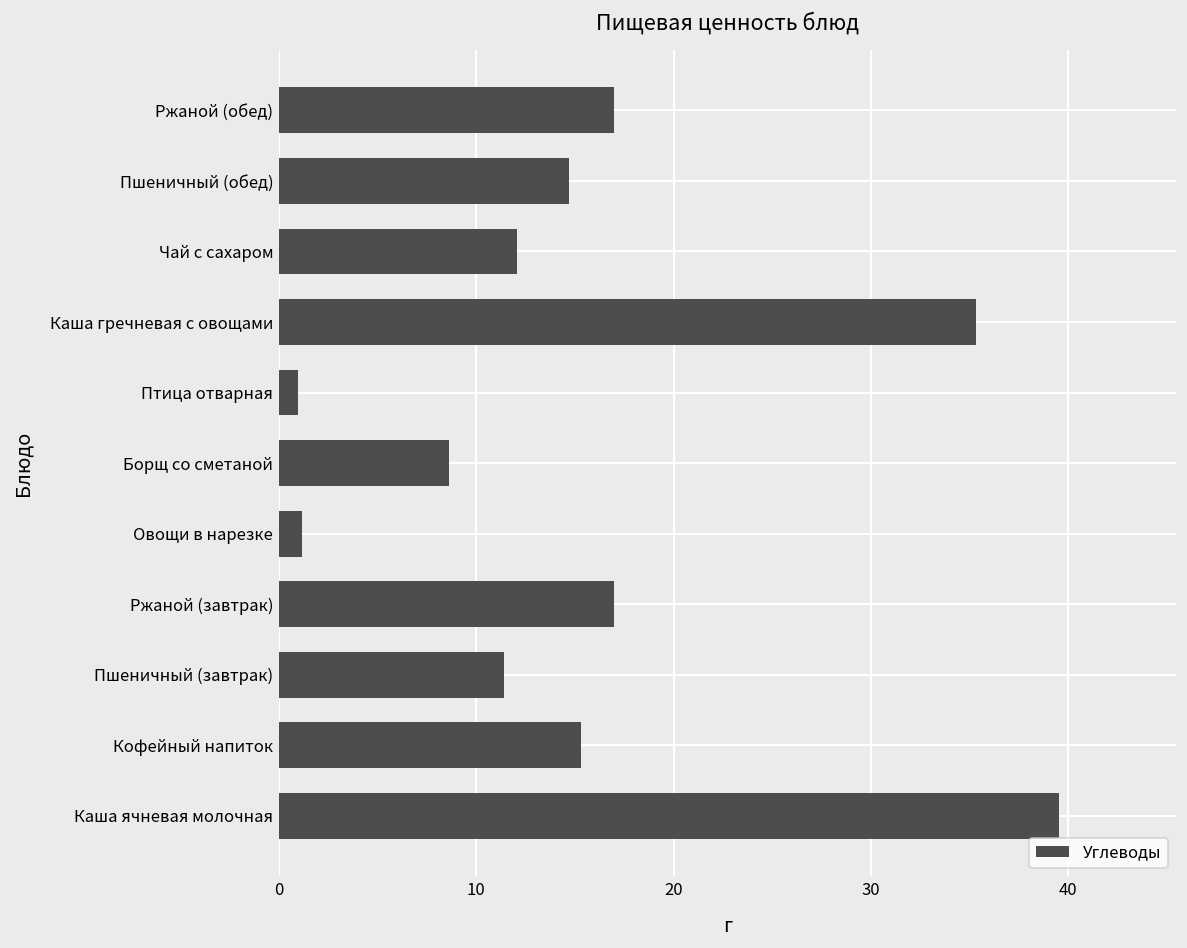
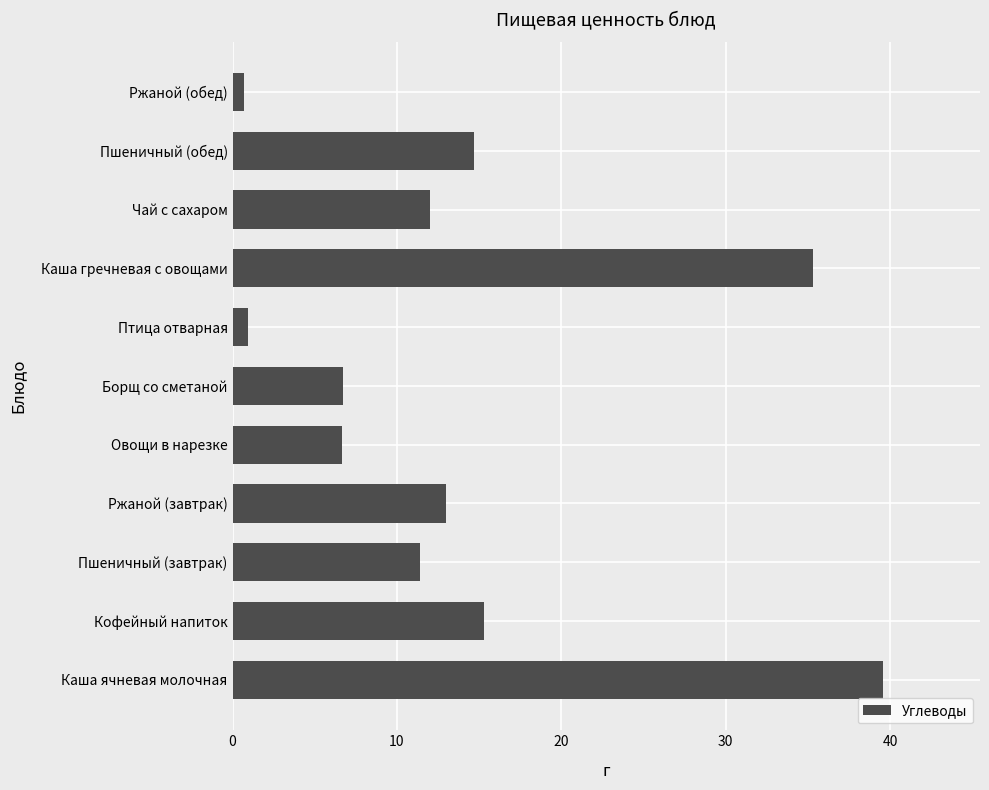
  {
-   "Ржаной (обед)": 17.0,
+   "Ржаной (обед)": 0.7,
    "Пшеничный (обед)": 14.7,
    "Чай с сахаром": 12.0,
    "Каша гречневая с овощами": 35.3,
    "Птица отварная": 1.0,
-   "Борщ со сметаной": 8.6,
-   "Овощи в нарезке": 1.2,
-   "Ржаной (завтрак)": 17,
+   "Борщ со сметаной": 6.7,
+   "Овощи в нарезке": 6.6,
+   "Ржаной (завтрак)": 13,
    "Пшеничный (завтрак)": 11.4,
    "Кофейный напиток": 15.3,
    "Каша ячневая молочная": 39.5
  }
